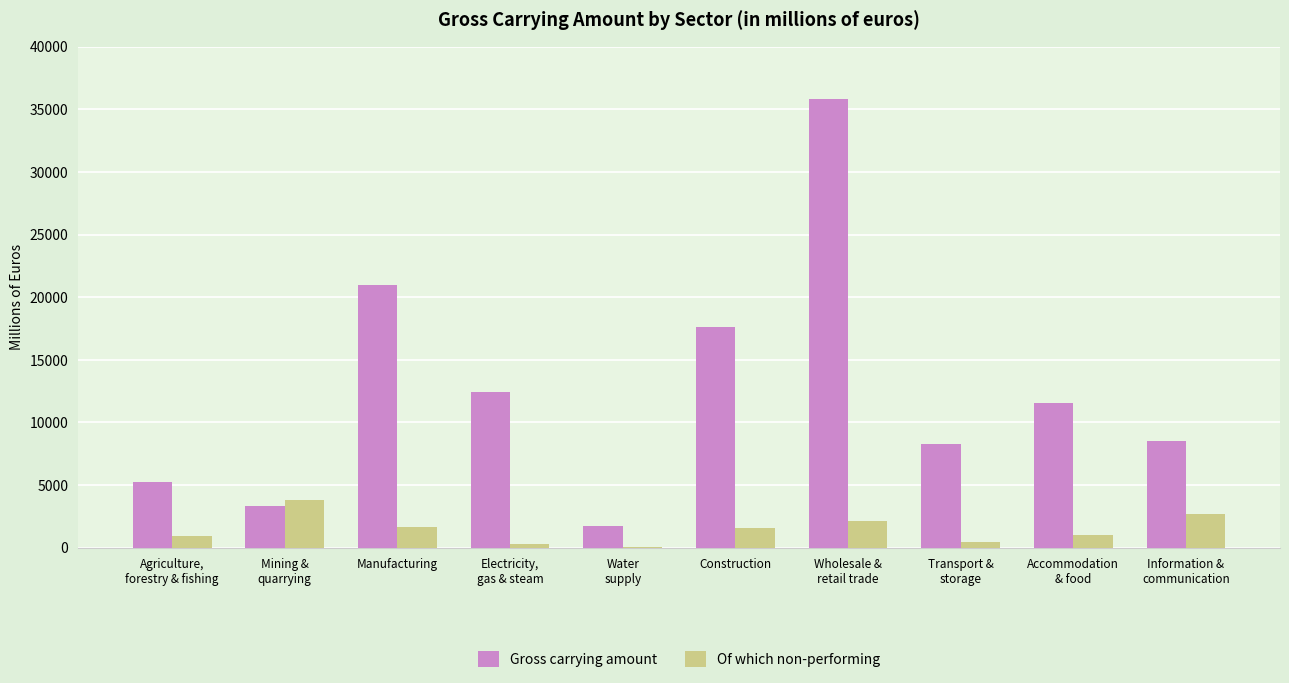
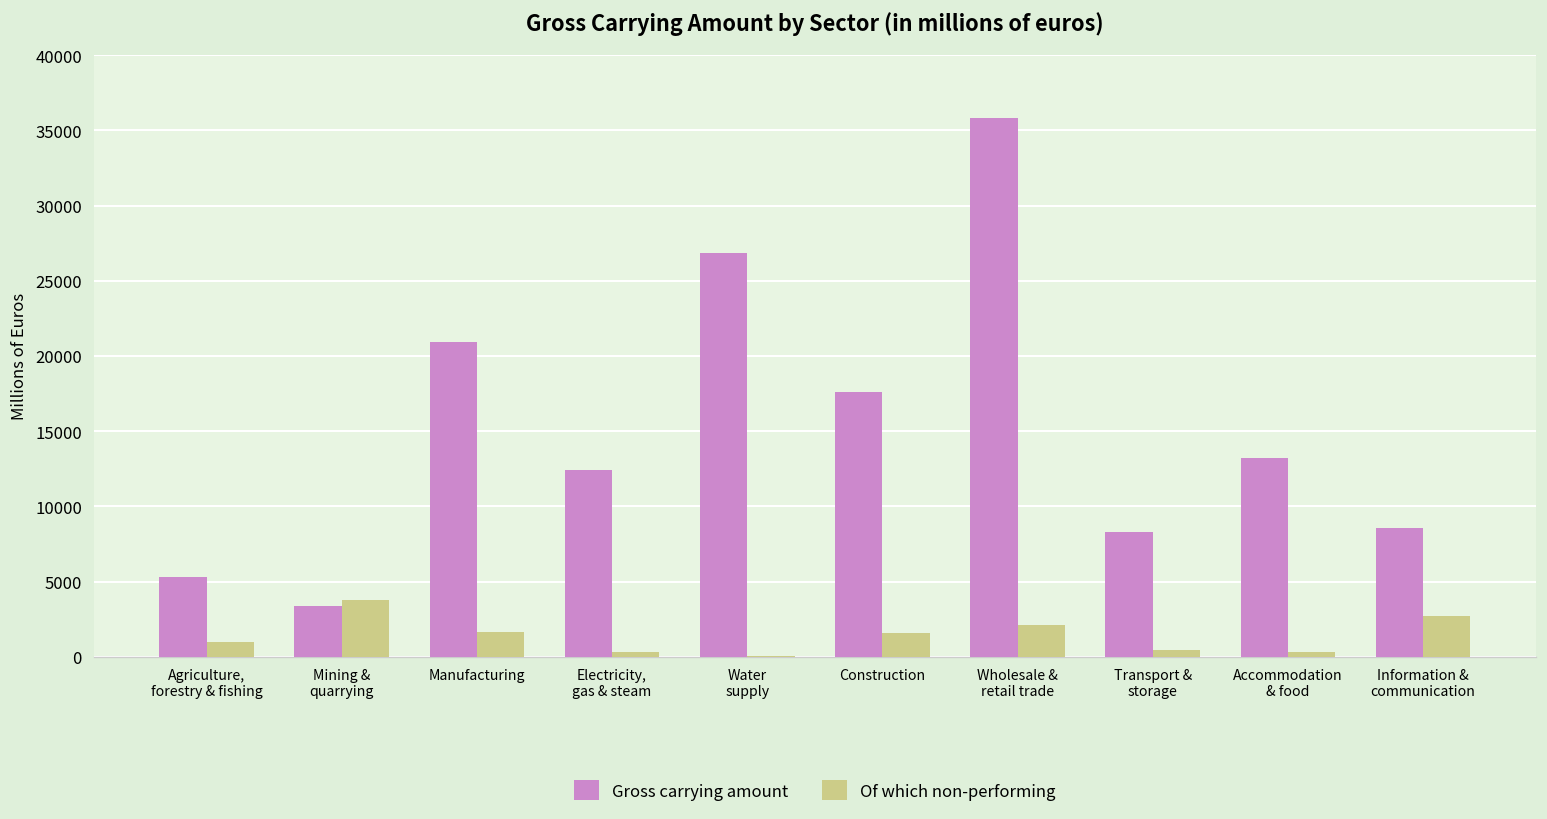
  {
    "Gross carrying amount": {
      "Agriculture, forestry & fishing": 5300,
      "Mining & quarrying": 3400,
      "Manufacturing": 21000,
      "Electricity, gas & steam": 12400,
-     "Water supply": 1800,
+     "Water supply": 26900,
      "Construction": 17600,
      "Wholesale & retail trade": 35800,
      "Transport & storage": 8300,
-     "Accommodation & food": 11500,
+     "Accommodation & food": 13200,
      "Information & communication": 8600
    },
    "Of which non-performing": {
      "Agriculture, forestry & fishing": 1000,
      "Mining & quarrying": 3800,
      "Manufacturing": 1700,
      "Electricity, gas & steam": 300,
      "Construction": 1600,
      "Wholesale & retail trade": 2100,
      "Transport & storage": 500,
-     "Accommodation & food": 1000,
+     "Accommodation & food": 300,
      "Information & communication": 2700
    }
  }
